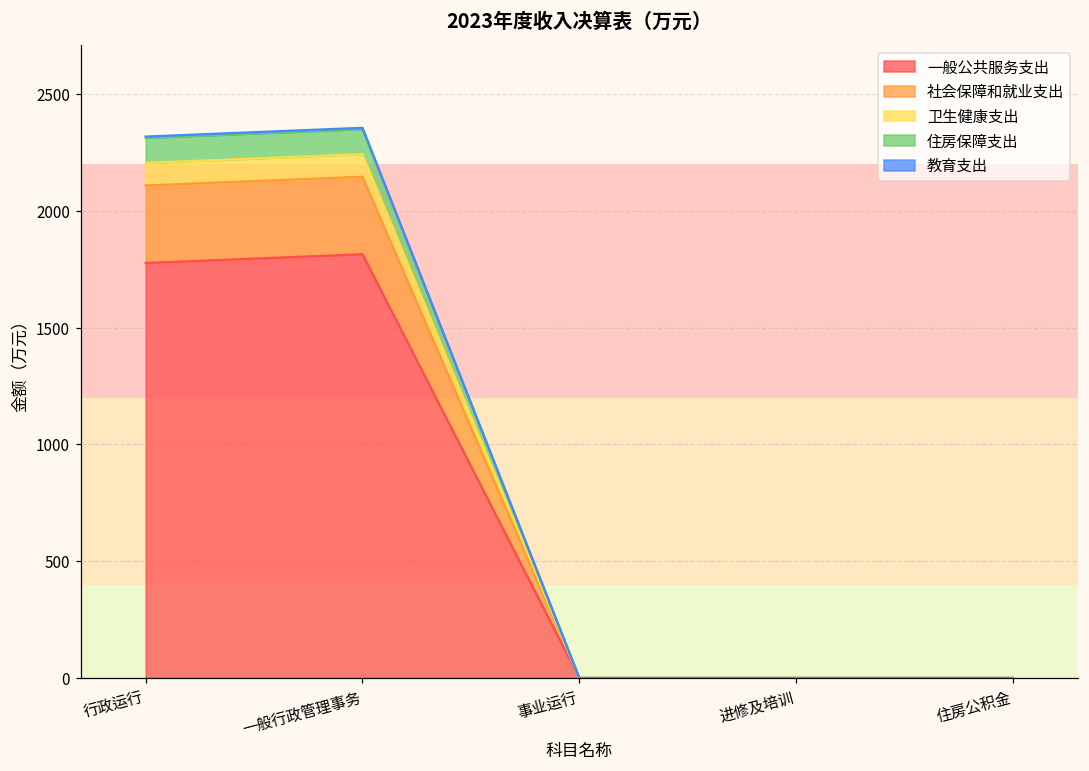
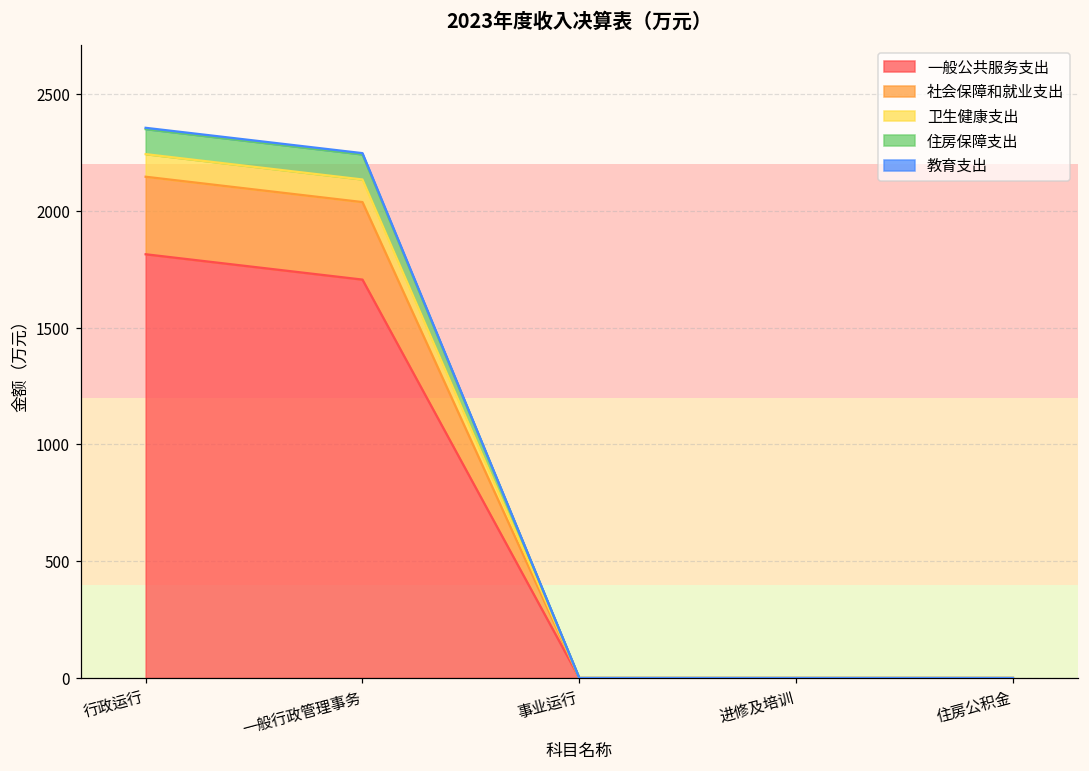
  {
    "一般公共服务支出": {
-     "行政运行": 1780,
-     "一般行政管理事务": 1810
+     "行政运行": 1810,
+     "一般行政管理事务": 1700
    },
    "社会保障和就业支出": {
      "行政运行": 330,
      "一般行政管理事务": 330
    },
    "卫生健康支出": {
      "行政运行": 100,
      "一般行政管理事务": 100
    }
  }
